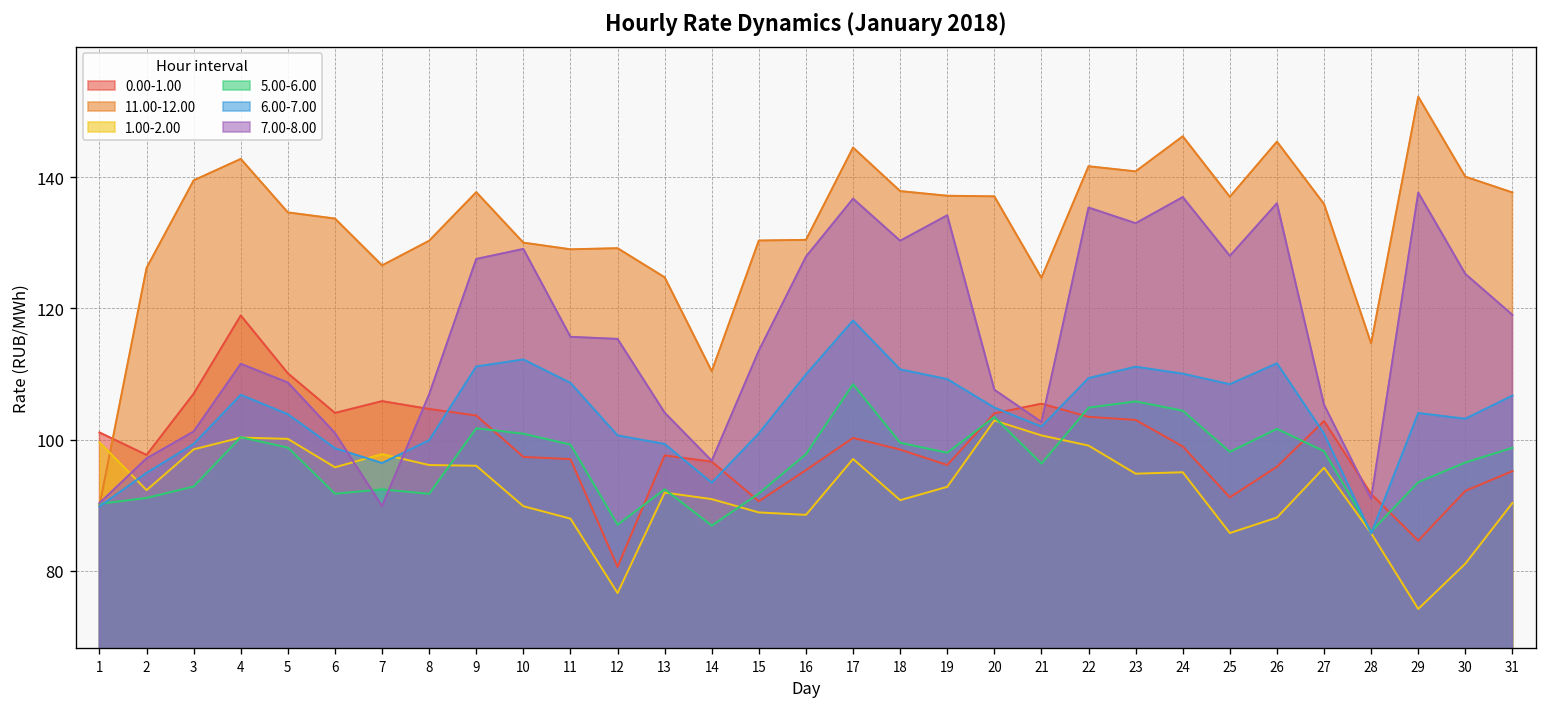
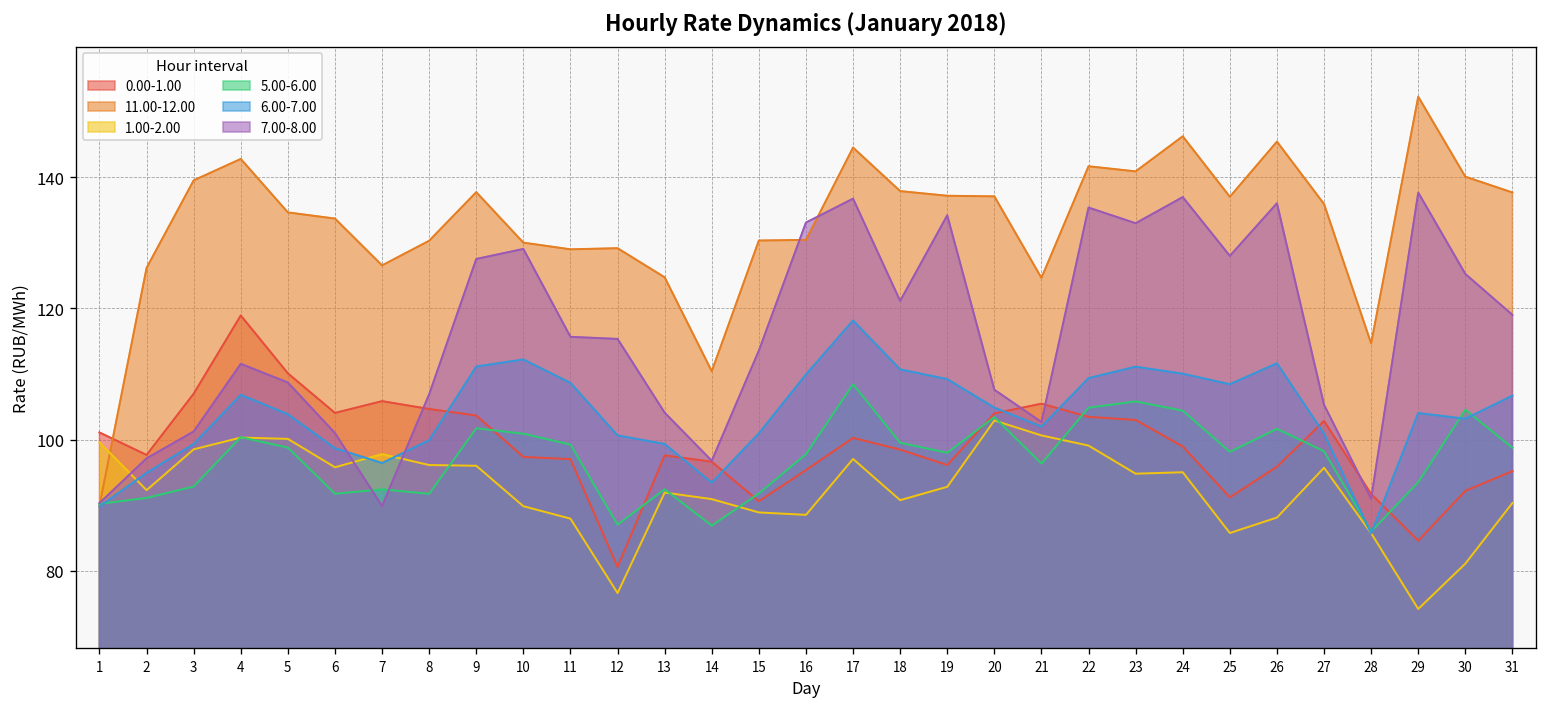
  {
    "5.00-6.00": {
      "2": 91,
      "3": 93,
      "5": 99,
      "6": 92,
      "7": 92,
      "8": 92,
      "9": 102,
      "10": 101,
      "11": 99,
      "12": 87,
      "13": 92,
      "14": 87,
      "15": 92,
      "16": 98,
      "17": 108,
      "18": 100,
      "19": 98,
      "20": 103,
      "21": 96,
      "22": 105,
      "23": 106,
      "24": 104,
      "25": 98,
      "26": 102,
      "27": 98,
      "29": 93,
-     "30": 96,
+     "30": 105,
      "31": 99
    },
    "6.00-7.00": {
      "2": 95,
      "3": 99,
      "4": 107,
      "5": 104,
      "6": 99,
      "7": 96,
      "8": 100,
      "9": 111,
      "10": 112,
      "11": 109,
      "12": 101,
      "13": 99,
      "14": 93,
      "15": 101,
      "16": 110,
      "17": 118,
      "18": 111,
      "19": 109,
      "20": 105,
      "21": 102,
      "22": 109,
      "23": 111,
      "24": 110,
      "25": 108,
      "26": 112,
      "27": 101,
      "29": 104,
      "30": 103,
      "31": 107
    },
    "7.00-8.00": {
      "2": 97,
      "3": 101,
      "4": 112,
      "5": 109,
      "6": 101,
      "7": 90,
      "8": 107,
      "9": 128,
      "10": 129,
      "11": 116,
      "12": 115,
      "13": 104,
      "15": 114,
-     "16": 128,
+     "16": 133,
      "17": 137,
-     "18": 130,
+     "18": 121,
      "19": 134,
      "20": 108,
      "21": 103,
      "22": 135,
      "23": 133,
      "24": 137,
      "25": 128,
      "26": 136,
      "27": 105,
      "28": 91,
      "29": 138,
      "30": 125,
      "31": 119
    }
  }
